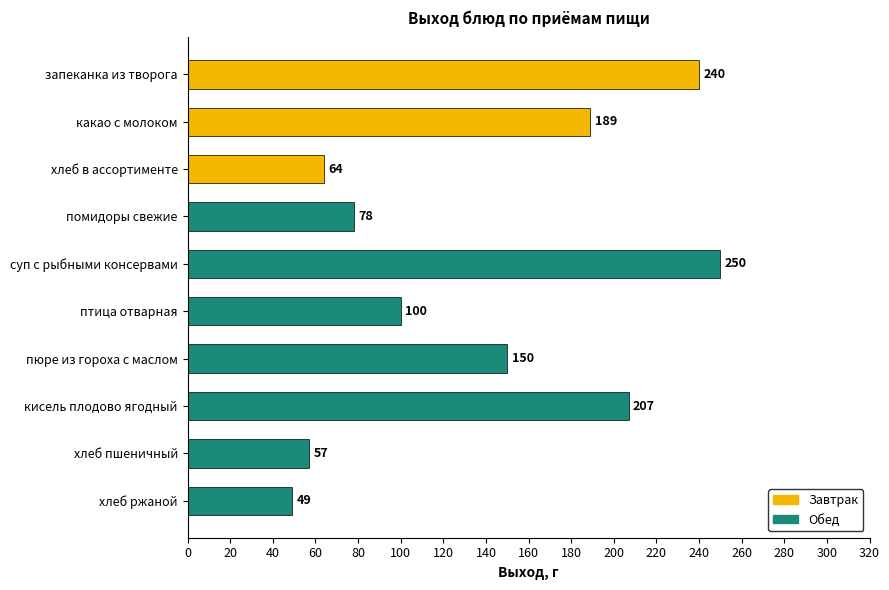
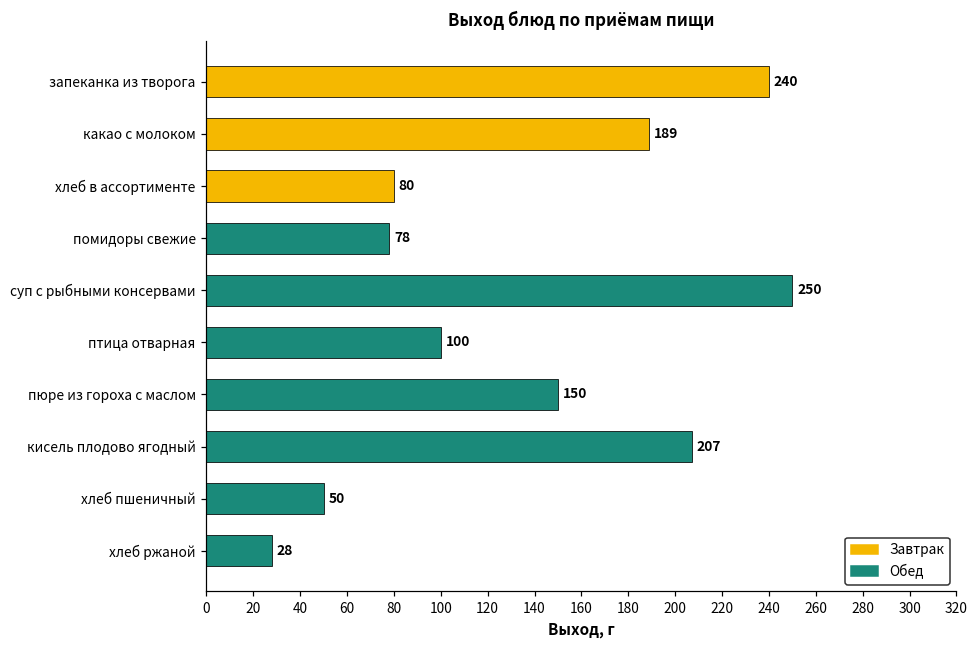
  {
    "запеканка из творога": 240,
    "какао с молоком": 189,
-   "хлеб в ассортименте": 64,
+   "хлеб в ассортименте": 80,
    "помидоры свежие": 78,
    "суп с рыбными консервами": 250,
    "птица отварная": 100,
    "пюре из гороха с маслом": 150,
    "кисель плодово ягодный": 207,
-   "хлеб пшеничный": 57,
-   "хлеб ржаной": 49
+   "хлеб пшеничный": 50,
+   "хлеб ржаной": 28
  }
